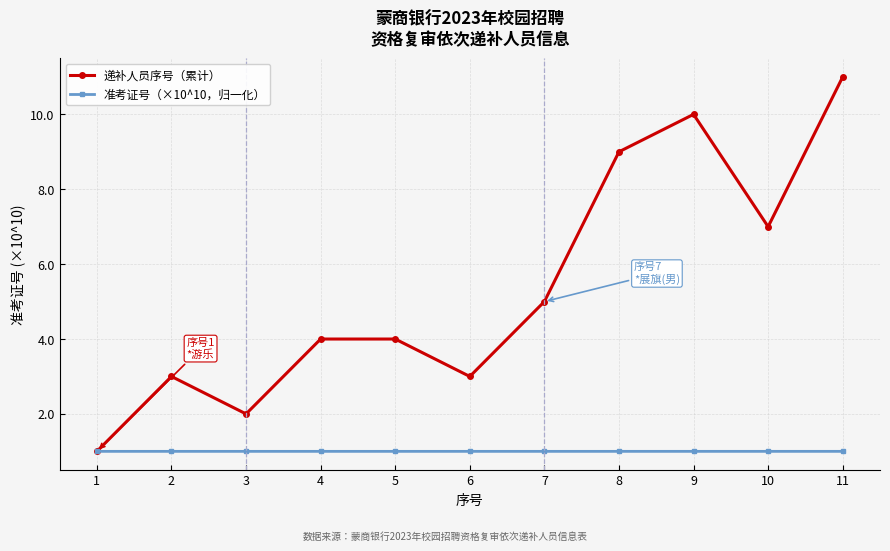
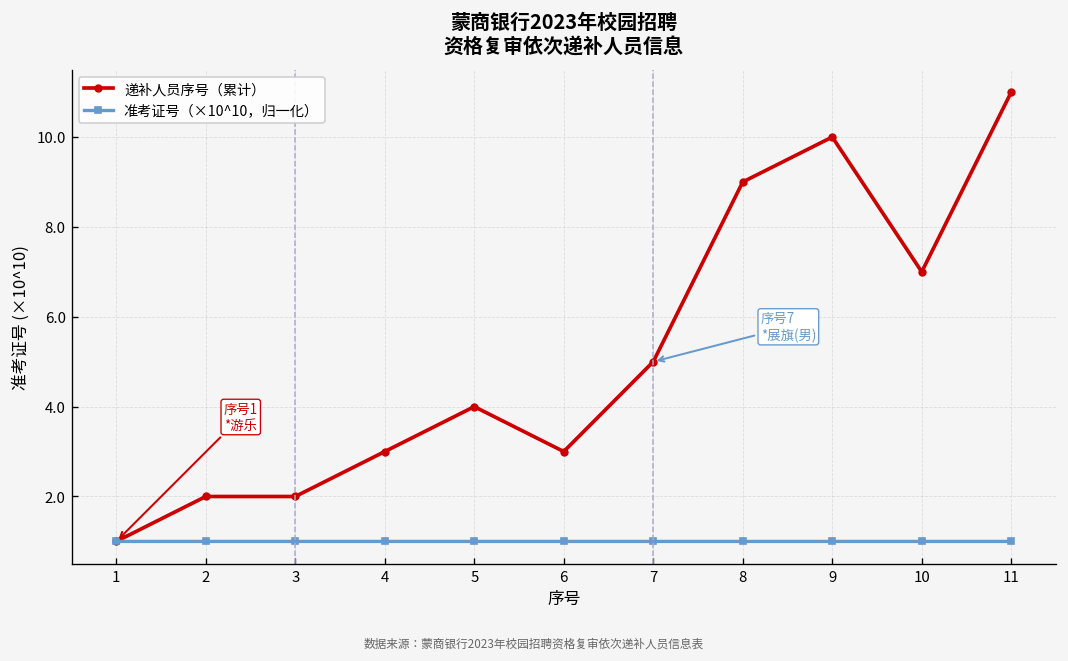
  {
    "递补人员序号（累计）": {
-     "2": 3,
+     "2": 2,
      "3": 2,
-     "4": 4,
+     "4": 3,
      "5": 4,
      "6": 3,
      "7": 5,
      "8": 9,
      "9": 10,
      "10": 7,
      "11": 11
    },
    "准考证号（×10^10，归一化）": {
      "2": 1,
      "3": 1,
      "4": 1,
      "5": 1,
      "6": 1,
      "7": 1,
      "8": 1,
      "9": 1,
      "10": 1,
      "11": 1
    }
  }
